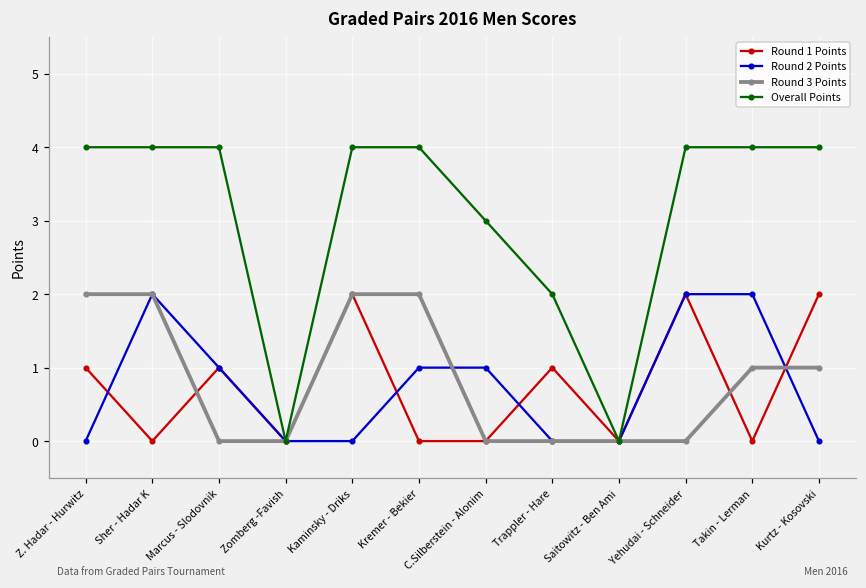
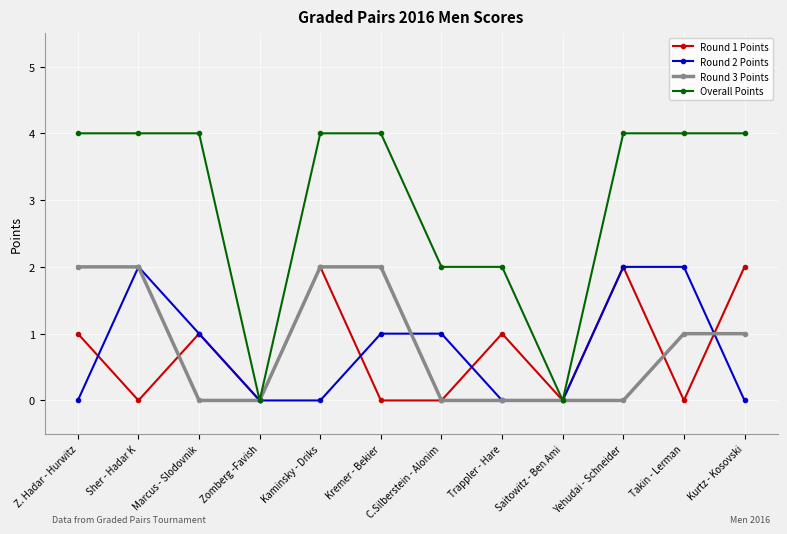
  {
    "Round 1 Points": {
      "Z. Hadar - Hurwitz": 1,
      "Sher - Hadar K": 0,
      "Kremer - Bekier": 0,
      "Trappler - Hare": 1,
      "Takin - Lerman": 0,
      "Kurtz - Kosovski": 2
    },
    "Round 2 Points": {
      "Z. Hadar - Hurwitz": 0,
      "Kaminsky - Driks": 0,
      "Kremer - Bekier": 1,
      "C.Silberstein - Alonim": 1,
      "Takin - Lerman": 2,
      "Kurtz - Kosovski": 0
    },
    "Round 3 Points": {
      "Z. Hadar - Hurwitz": 2,
      "Marcus - Slodovnik": 0,
      "Kremer - Bekier": 2,
      "Yehudai - Schneider": 0,
      "Takin - Lerman": 1,
      "Kurtz - Kosovski": 1
    },
    "Overall Points": {
      "Z. Hadar - Hurwitz": 4,
      "Sher - Hadar K": 4,
      "Marcus - Slodovnik": 4,
      "Kaminsky - Driks": 4,
      "Kremer - Bekier": 4,
-     "C.Silberstein - Alonim": 3,
+     "C.Silberstein - Alonim": 2,
      "Trappler - Hare": 2,
      "Yehudai - Schneider": 4,
      "Takin - Lerman": 4,
      "Kurtz - Kosovski": 4
    }
  }
